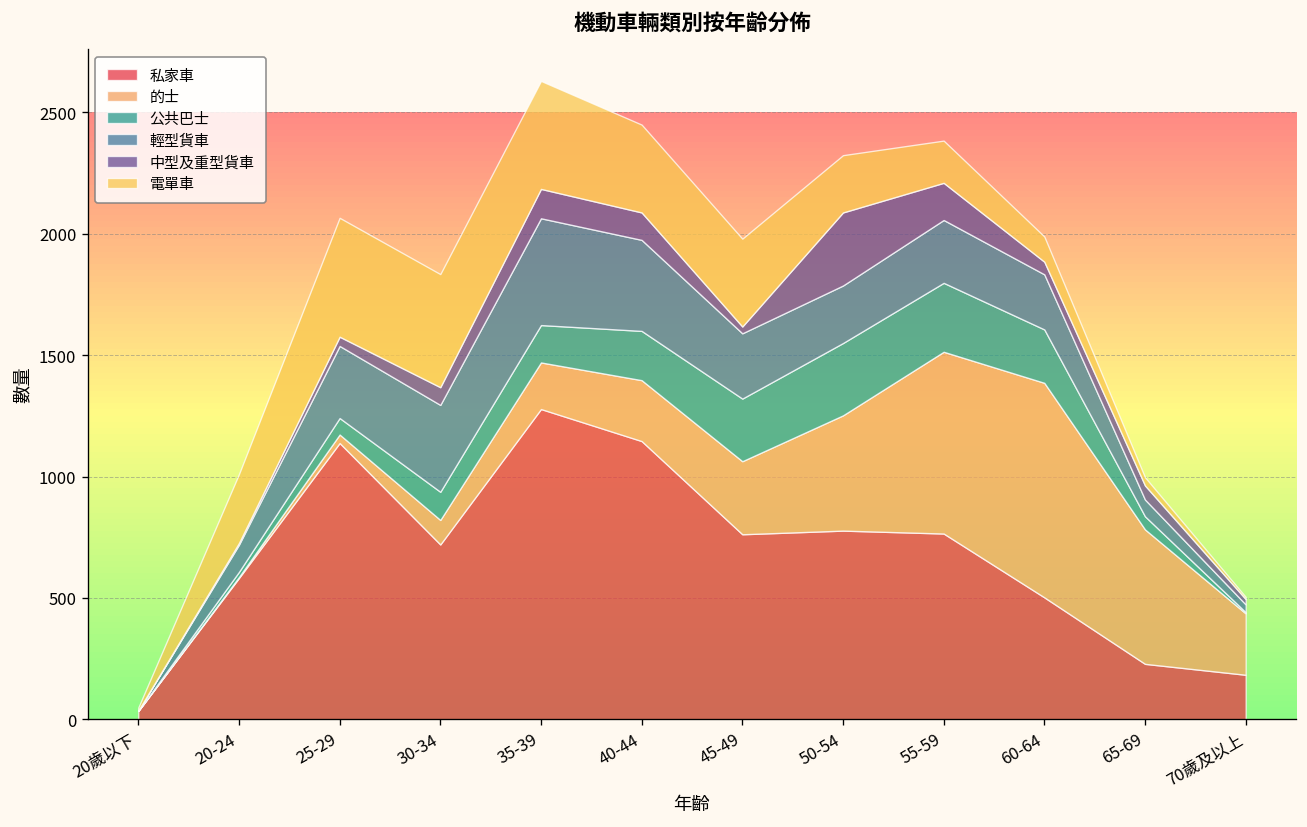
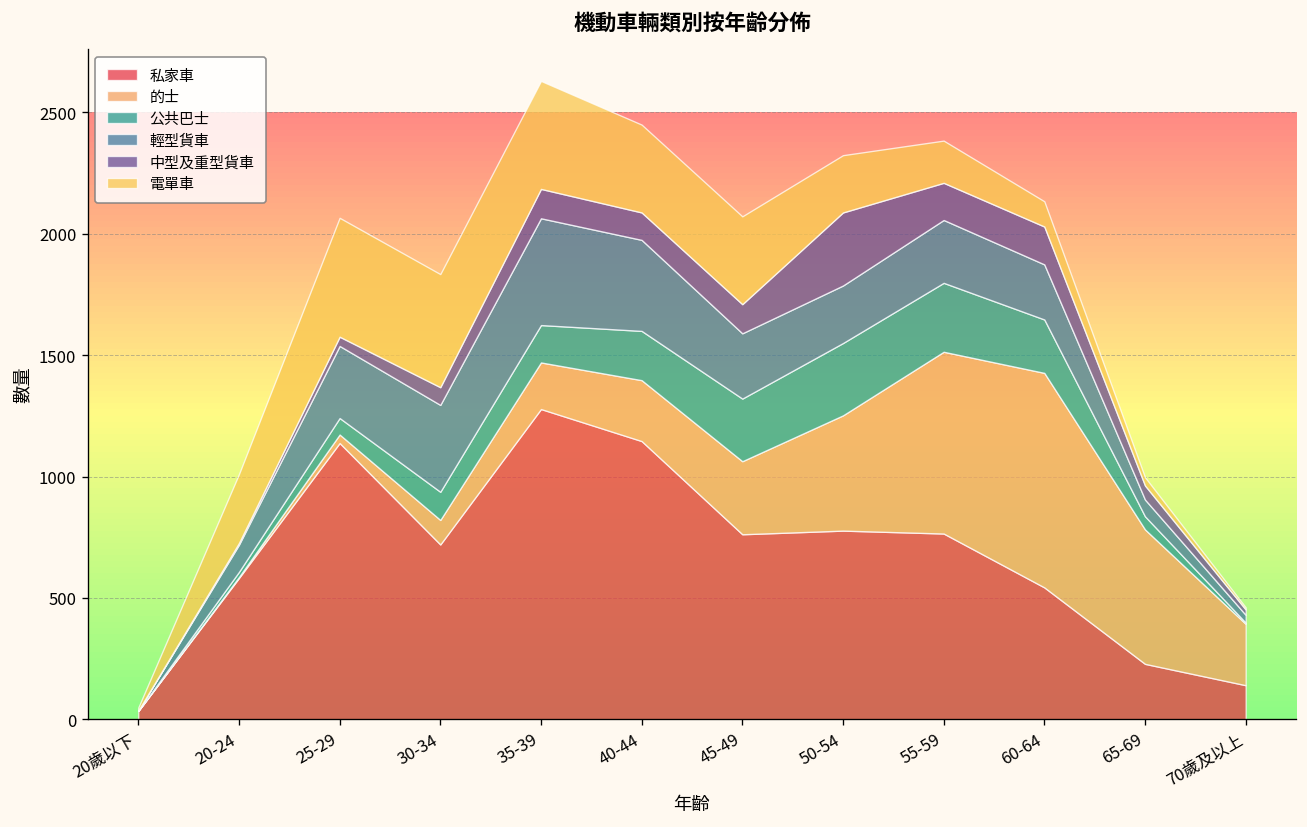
  {
    "私家車": {
      "25-29": 1140,
      "30-34": 720,
      "35-39": 1280,
      "40-44": 1150,
      "45-49": 760,
      "50-54": 780,
      "55-59": 770,
-     "60-64": 500,
+     "60-64": 540,
      "65-69": 230,
-     "70歲及以上": 180
+     "70歲及以上": 140
    },
    "中型及重型貨車": {
      "25-29": 40,
      "30-34": 70,
      "35-39": 120,
      "40-44": 110,
-     "45-49": 30,
+     "45-49": 120,
      "50-54": 300,
      "55-59": 150,
-     "60-64": 50,
+     "60-64": 160,
      "65-69": 60
    }
  }
